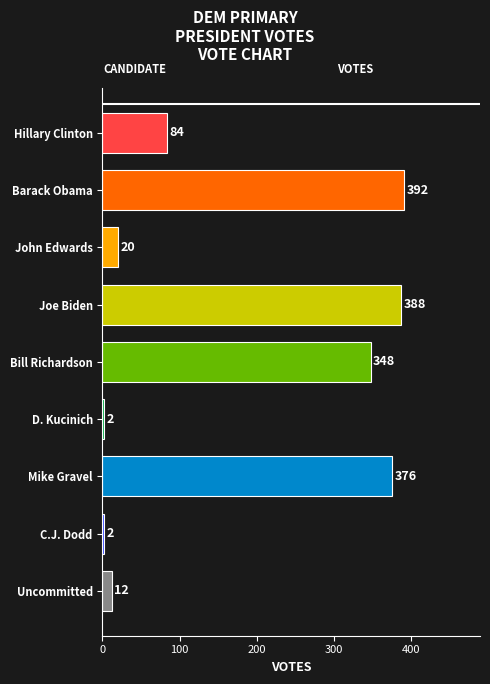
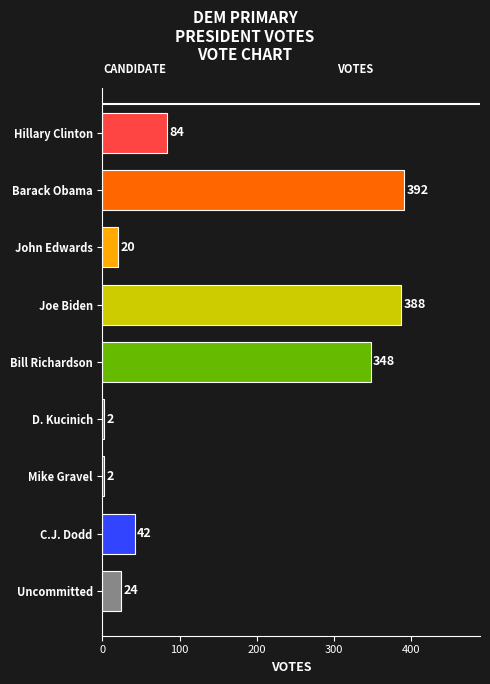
  {
    "Hillary Clinton": 84,
    "Barack Obama": 392,
    "John Edwards": 20,
    "Joe Biden": 388,
    "Bill Richardson": 348,
    "D. Kucinich": 2,
-   "Mike Gravel": 376,
-   "C.J. Dodd": 2,
-   "Uncommitted": 12
+   "Mike Gravel": 2,
+   "C.J. Dodd": 42,
+   "Uncommitted": 24
  }
